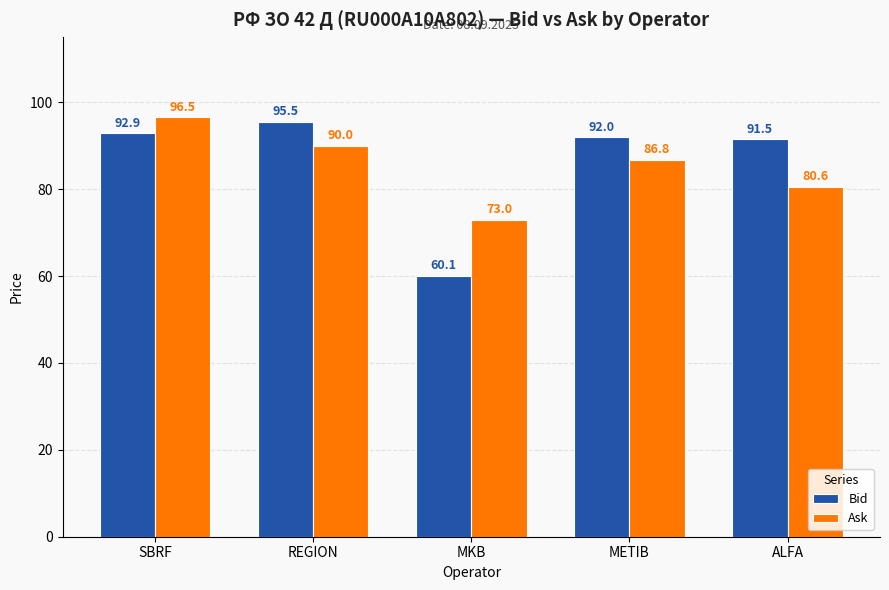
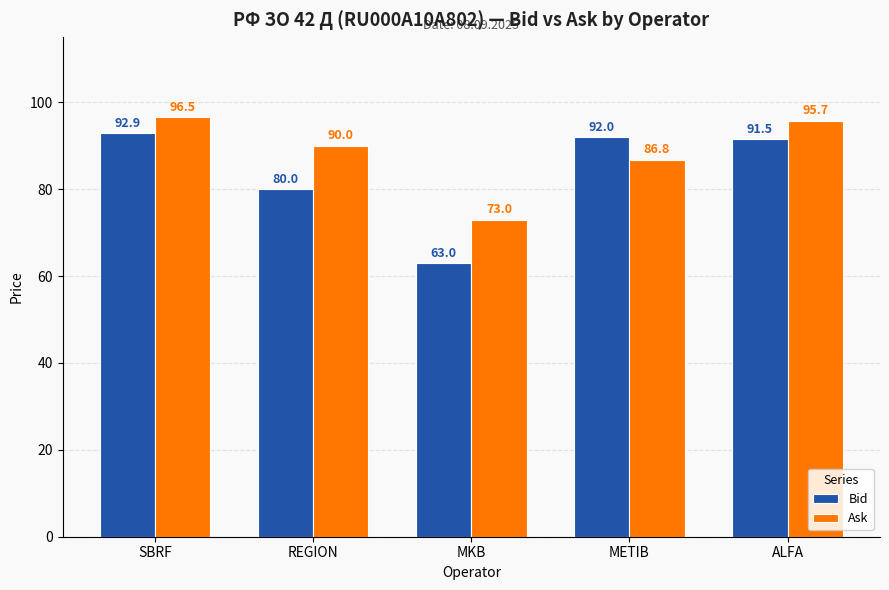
  {
    "Bid": {
      "SBRF": 92.9,
-     "REGION": 95.5,
-     "MKB": 60.1,
+     "REGION": 80.0,
+     "MKB": 63.0,
      "METIB": 92.0,
      "ALFA": 91.5
    },
    "Ask": {
      "SBRF": 96.5,
      "REGION": 90.0,
      "MKB": 73.0,
      "METIB": 86.8,
-     "ALFA": 80.6
+     "ALFA": 95.7
    }
  }
